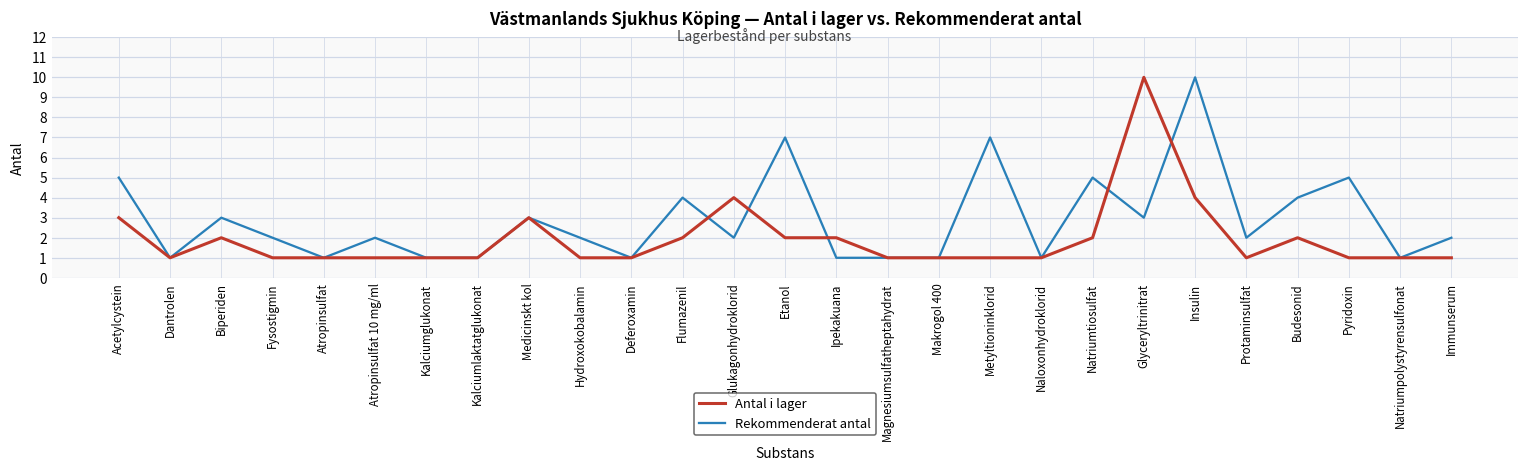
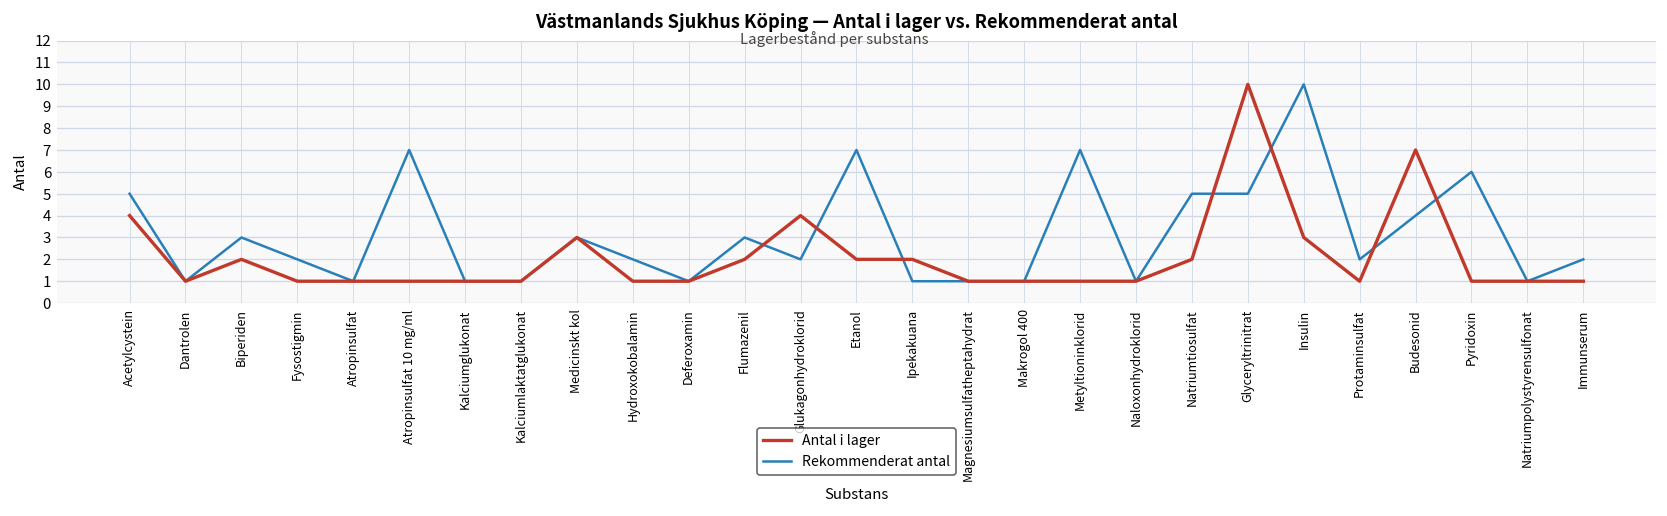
  {
    "Antal i lager": {
-     "Acetylcystein": 3,
+     "Acetylcystein": 4,
      "Biperiden": 2,
      "Fysostigmin": 1,
      "Atropinsulfat 10 mg/ml": 1,
      "Hydroxokobalamin": 1,
      "Flumazenil": 2,
      "Glukagonhydroklorid": 4,
      "Etanol": 2,
      "Ipekakuana": 2,
      "Metyltioninklorid": 1,
      "Natriumtiosulfat": 2,
      "Glyceryltrinitrat": 10,
-     "Insulin": 4,
+     "Insulin": 3,
      "Protaminsulfat": 1,
-     "Budesonid": 2,
+     "Budesonid": 7,
      "Pyridoxin": 1,
      "Immunserum": 1
    },
    "Rekommenderat antal": {
      "Acetylcystein": 5,
      "Biperiden": 3,
      "Fysostigmin": 2,
-     "Atropinsulfat 10 mg/ml": 2,
+     "Atropinsulfat 10 mg/ml": 7,
      "Hydroxokobalamin": 2,
-     "Flumazenil": 4,
+     "Flumazenil": 3,
      "Glukagonhydroklorid": 2,
      "Etanol": 7,
      "Ipekakuana": 1,
      "Metyltioninklorid": 7,
      "Natriumtiosulfat": 5,
-     "Glyceryltrinitrat": 3,
+     "Glyceryltrinitrat": 5,
      "Insulin": 10,
      "Protaminsulfat": 2,
      "Budesonid": 4,
-     "Pyridoxin": 5,
+     "Pyridoxin": 6,
      "Immunserum": 2
    }
  }
